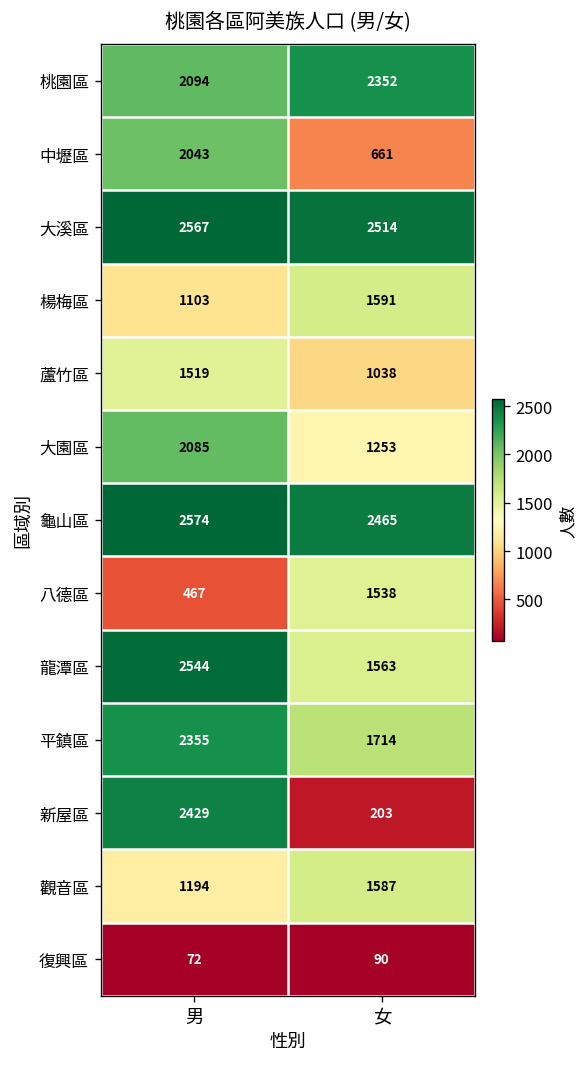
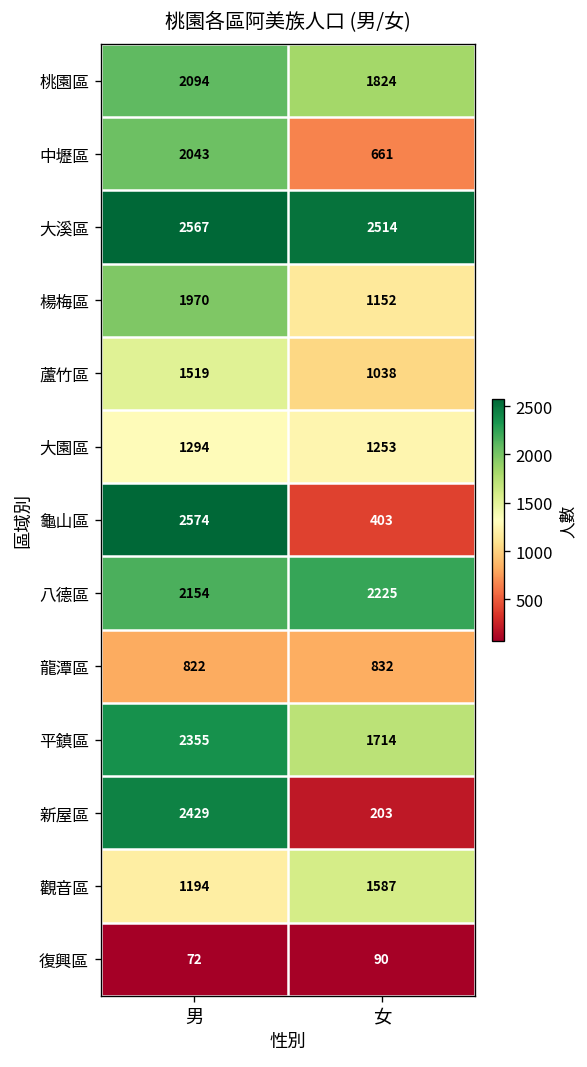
  {
    "桃園區": {
      "男": 2094,
-     "女": 2352
+     "女": 1824
    },
    "中壢區": {
      "男": 2043,
      "女": 661
    },
    "大溪區": {
      "男": 2567,
      "女": 2514
    },
    "楊梅區": {
-     "男": 1103,
-     "女": 1591
+     "男": 1970,
+     "女": 1152
    },
    "蘆竹區": {
      "男": 1519,
      "女": 1038
    },
    "大園區": {
-     "男": 2085,
+     "男": 1294,
      "女": 1253
    },
    "龜山區": {
      "男": 2574,
-     "女": 2465
+     "女": 403
    },
    "八德區": {
-     "男": 467,
-     "女": 1538
+     "男": 2154,
+     "女": 2225
    },
    "龍潭區": {
-     "男": 2544,
-     "女": 1563
+     "男": 822,
+     "女": 832
    },
    "平鎮區": {
      "男": 2355,
      "女": 1714
    },
    "新屋區": {
      "男": 2429,
      "女": 203
    },
    "觀音區": {
      "男": 1194,
      "女": 1587
    },
    "復興區": {
      "男": 72,
      "女": 90
    }
  }
